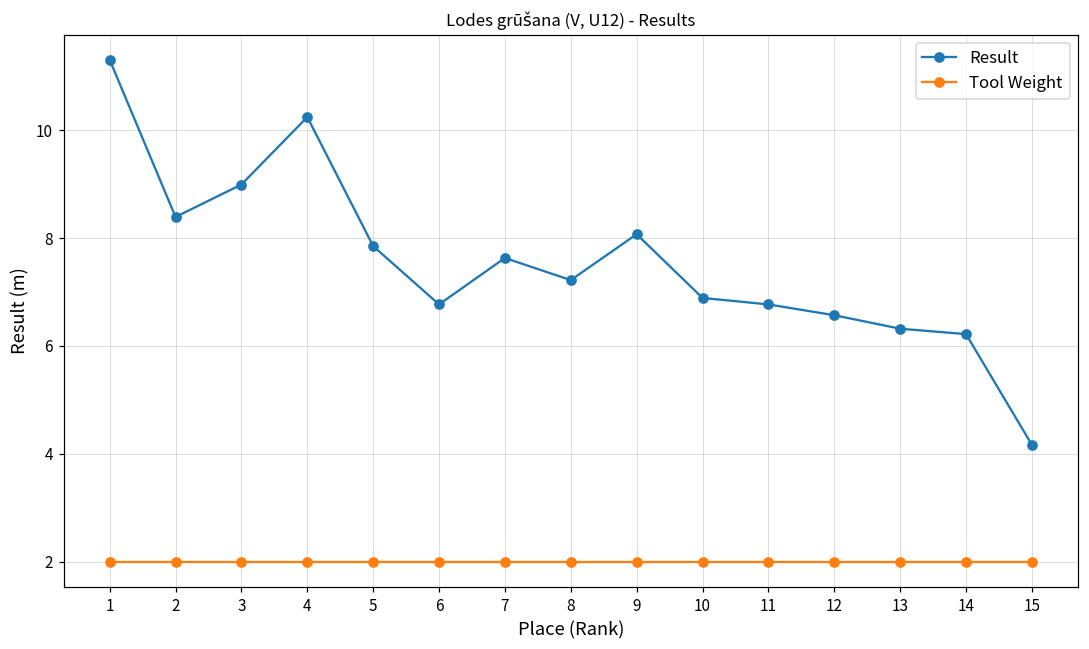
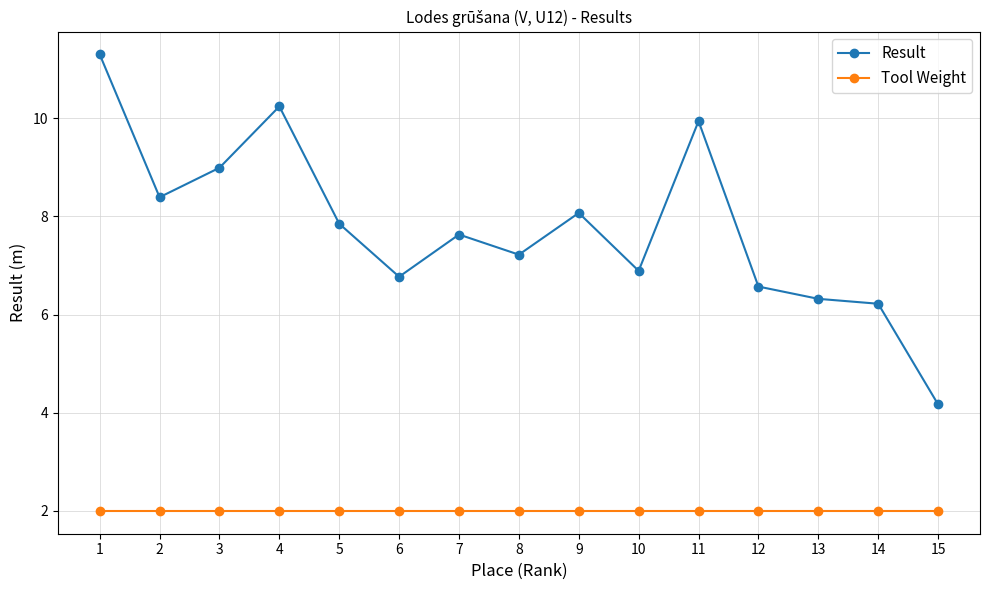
  {
    "Result": {
      "1": 11.3,
      "2": 8.4,
      "3": 9.0,
      "4": 10.2,
      "5": 7.9,
      "6": 6.8,
      "7": 7.6,
      "8": 7.2,
      "9": 8.1,
      "10": 6.9,
-     "11": 6.8,
+     "11": 9.9,
      "12": 6.6,
      "13": 6.3,
      "14": 6.2,
      "15": 4.2
    },
    "Tool Weight": {
      "1": 2.0,
      "2": 2.0,
      "3": 2.0,
      "4": 2.0,
      "5": 2.0,
      "6": 2.0,
      "7": 2.0,
      "8": 2.0,
      "9": 2.0,
      "10": 2.0,
      "11": 2.0,
      "12": 2.0,
      "13": 2.0,
      "14": 2.0,
      "15": 2.0
    }
  }
